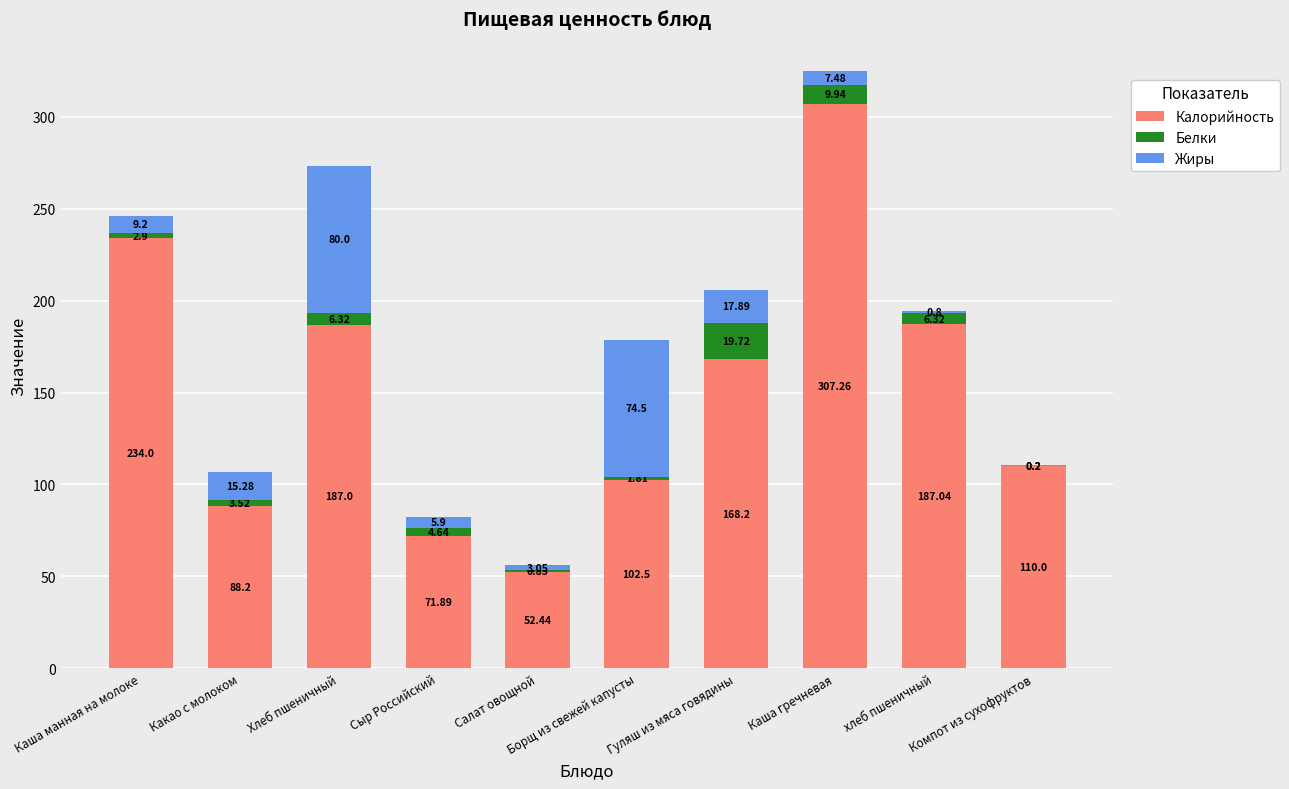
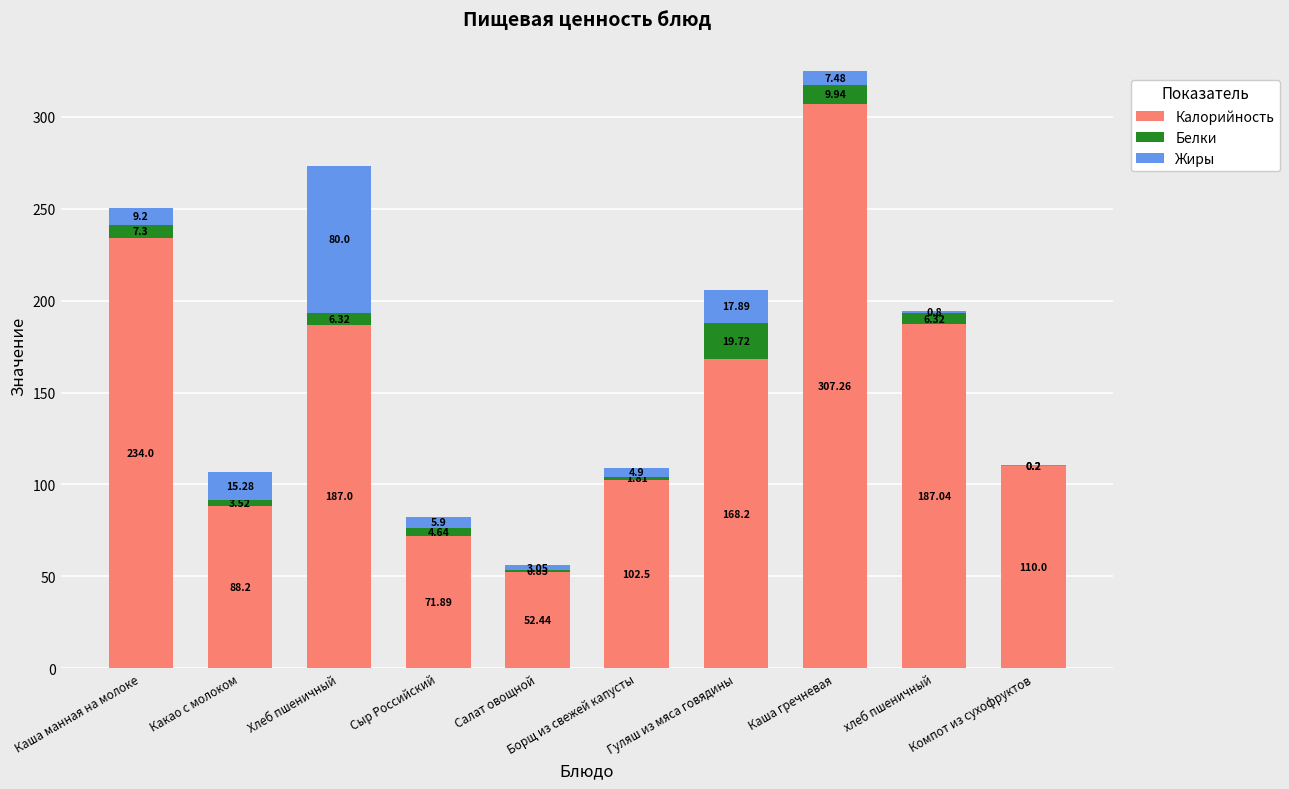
  {
    "Калорийность": {
      "Каша манная на молоке": 234.0,
      "Какао с молоком": 88.2,
      "Хлеб пшеничный": 187.0,
      "Сыр Российский": 71.89,
      "Салат овощной": 52.44,
      "Борщ из свежей капусты": 102.5,
      "Гуляш из мяса говядины": 168.2,
      "Каша гречневая": 307.26,
      "хлеб пшеничный": 187.04,
      "Компот из сухофруктов": 110.0
    },
    "Белки": {
-     "Каша манная на молоке": 2.9,
+     "Каша манная на молоке": 7.3,
      "Какао с молоком": 3.52,
      "Хлеб пшеничный": 6.32,
      "Сыр Российский": 4.64,
      "Борщ из свежей капусты": 1.81,
      "Гуляш из мяса говядины": 19.72,
      "Каша гречневая": 9.94
    },
    "Жиры": {
      "Каша манная на молоке": 9.2,
      "Какао с молоком": 15.28,
      "Хлеб пшеничный": 80.0,
      "Сыр Российский": 5.9,
-     "Борщ из свежей капусты": 74.5,
+     "Борщ из свежей капусты": 4.9,
      "Гуляш из мяса говядины": 17.89,
      "Каша гречневая": 7.48
    }
  }
